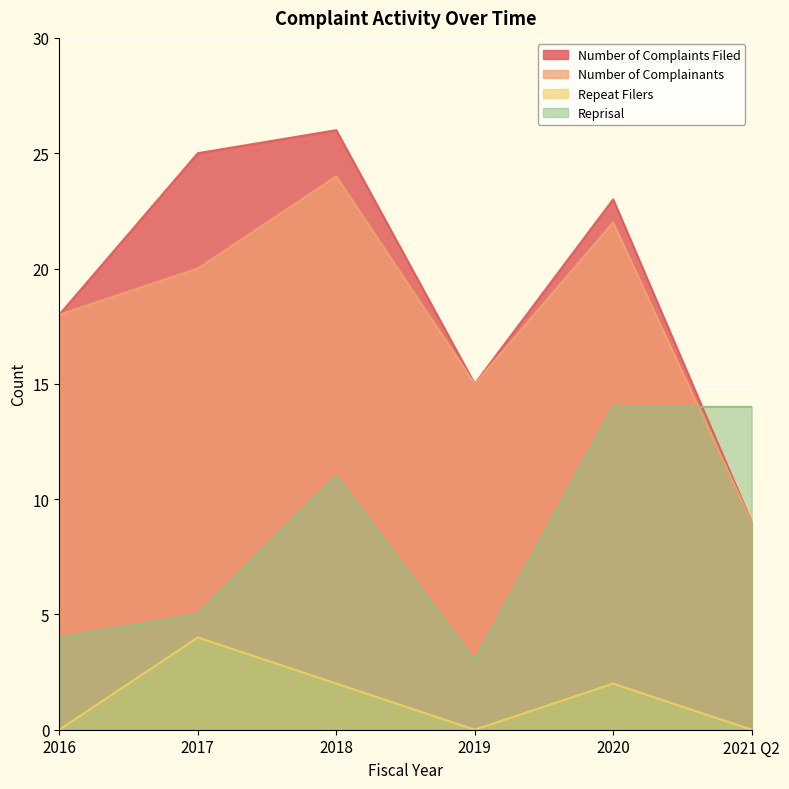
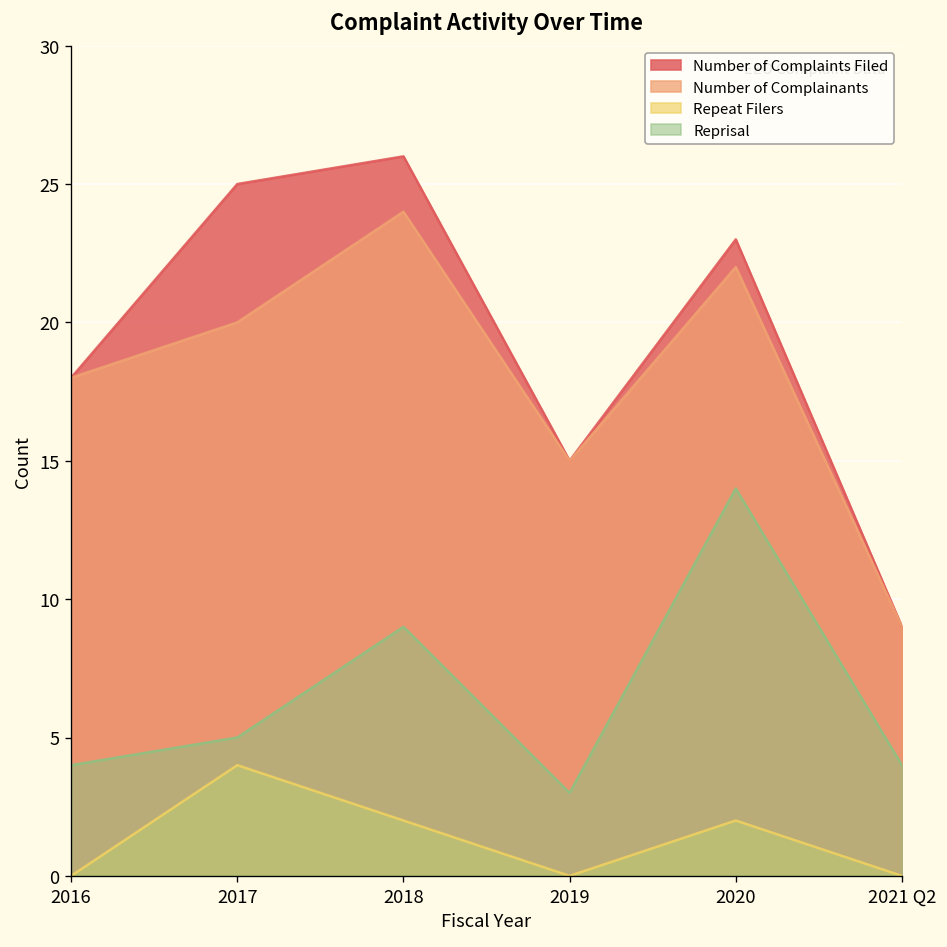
  {
    "Number of Complaints Filed": {
      "2017": 25,
      "2018": 26,
      "2020": 23
    },
    "Reprisal": {
      "2016": 4,
      "2017": 5,
-     "2018": 11,
+     "2018": 9,
      "2019": 3,
      "2020": 14,
-     "2021 Q2": 14
+     "2021 Q2": 4
    }
  }
